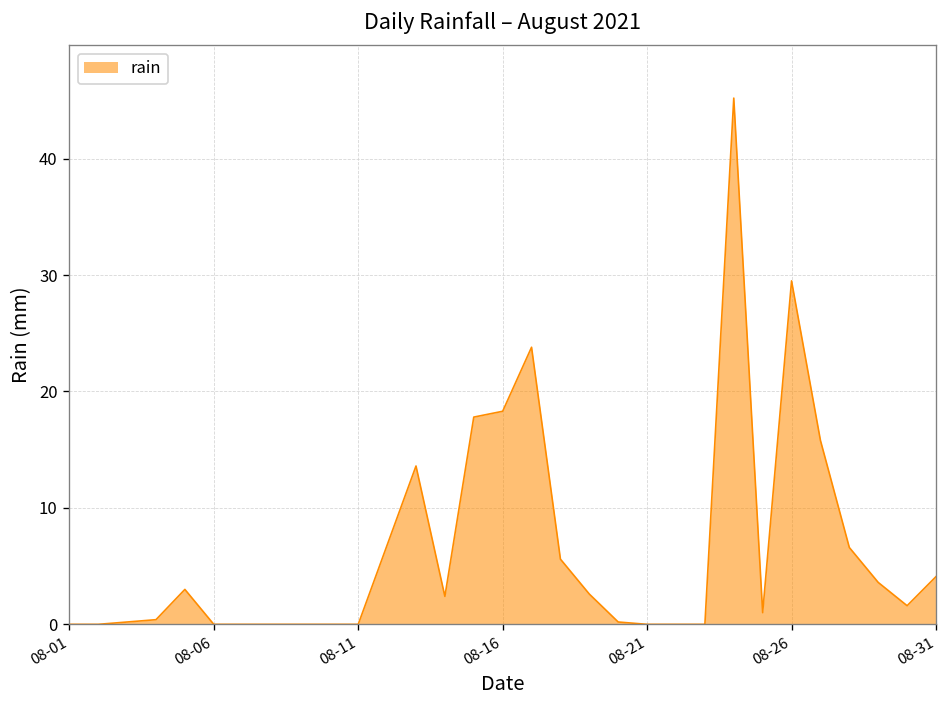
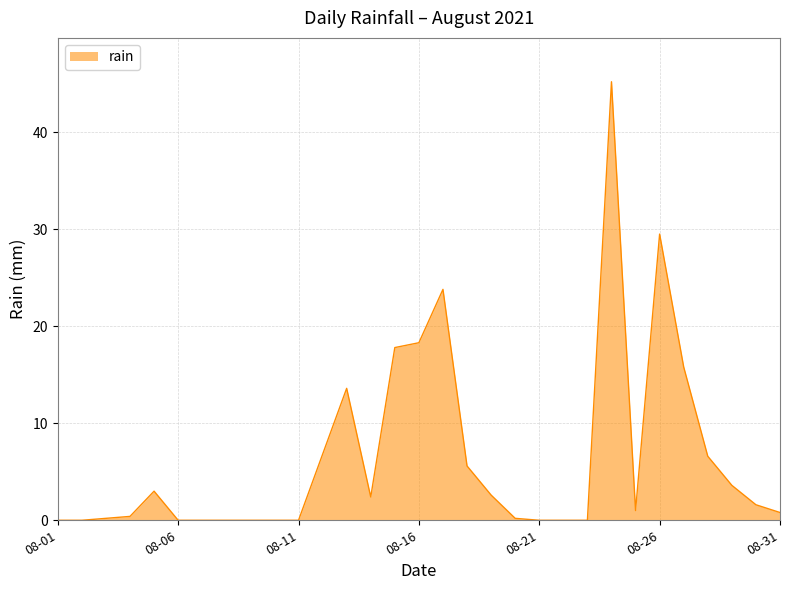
  {
    "08-01": 0,
    "08-06": 0,
    "08-11": 0,
    "08-16": 18,
    "08-21": 0,
    "08-26": 30,
-   "08-31": 4
+   "08-31": 1
  }
